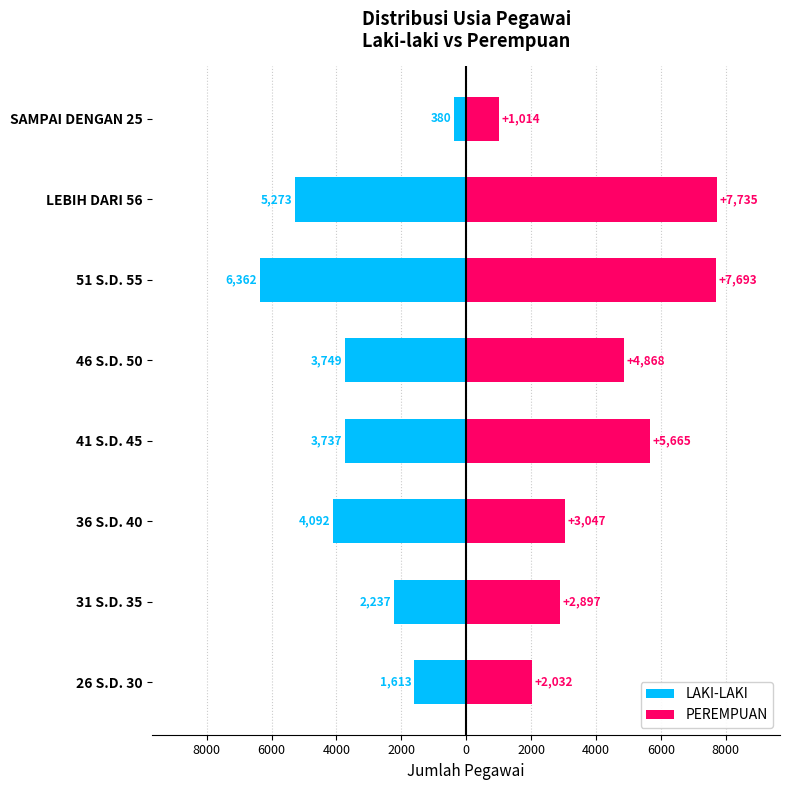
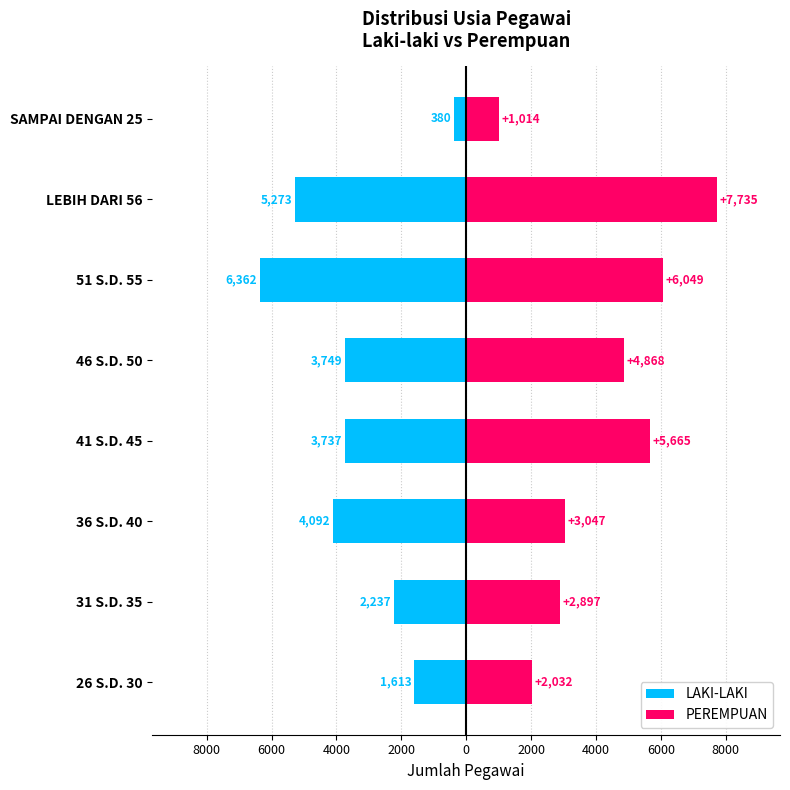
  {
    "PEREMPUAN": {
      "SAMPAI DENGAN 25": "+1,014",
      "LEBIH DARI 56": "+7,735",
-     "51 S.D. 55": "+7,693",
+     "51 S.D. 55": "+6,049",
      "46 S.D. 50": "+4,868",
      "41 S.D. 45": "+5,665",
      "36 S.D. 40": "+3,047",
      "31 S.D. 35": "+2,897",
      "26 S.D. 30": "+2,032"
    }
  }
